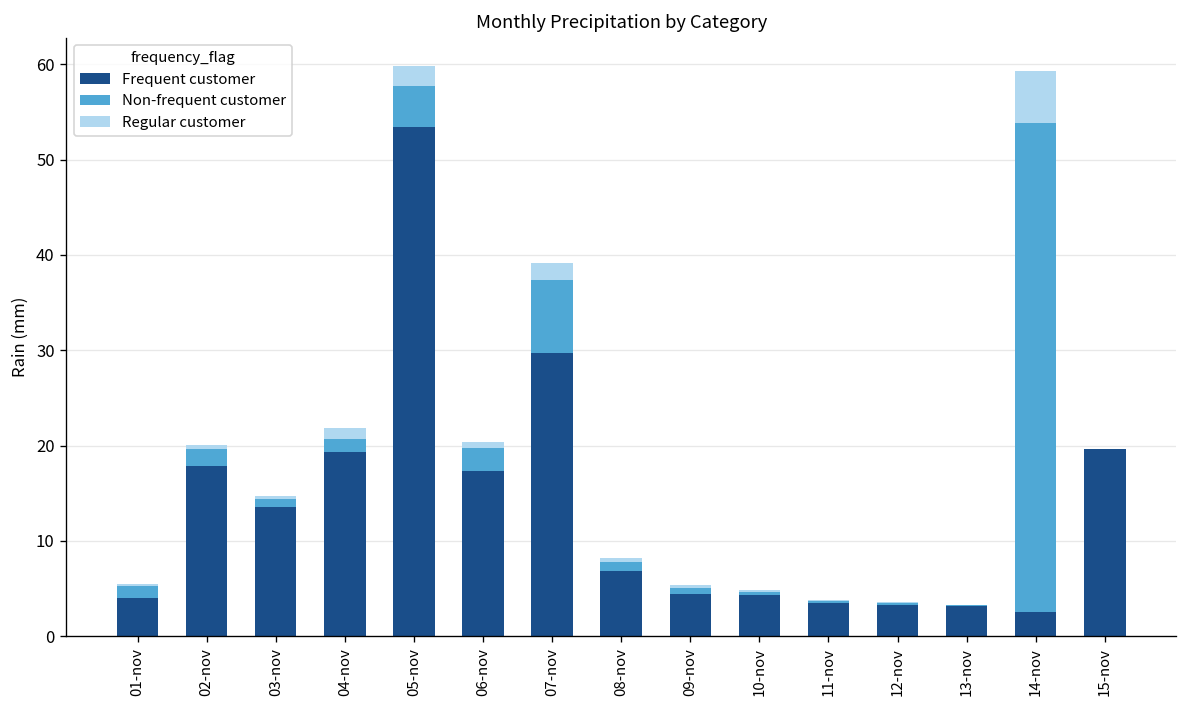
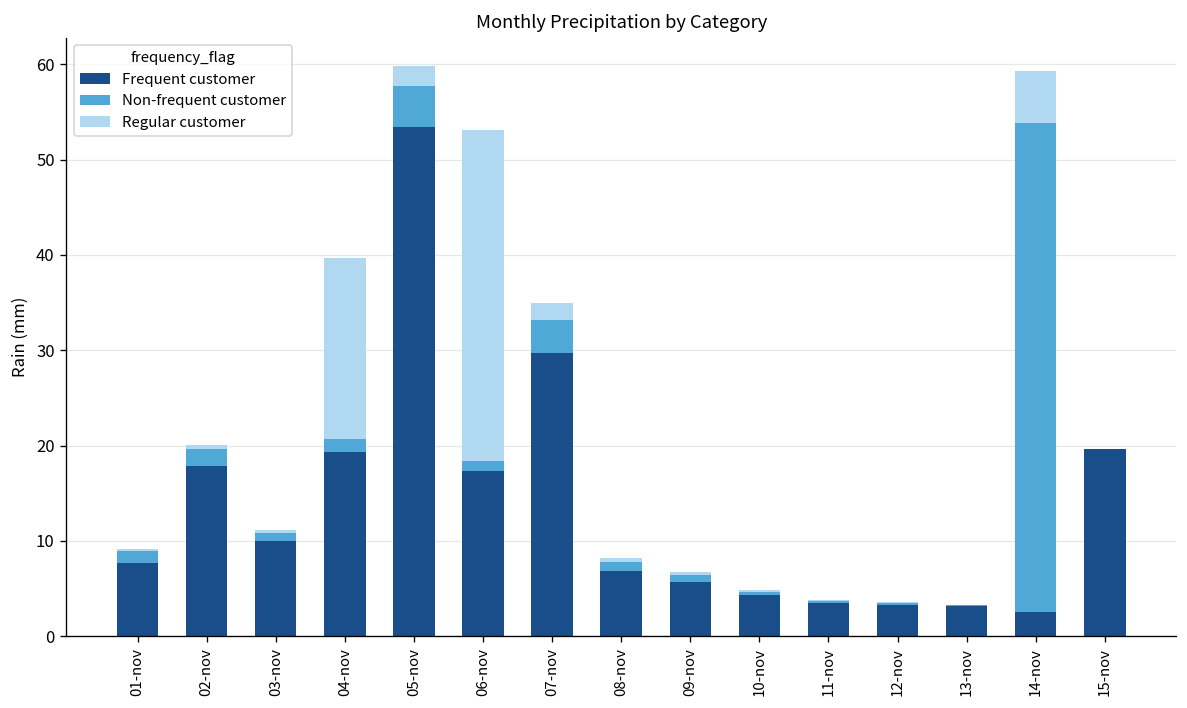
  {
    "Frequent customer": {
-     "01-nov": 4,
+     "01-nov": 8,
      "02-nov": 18,
-     "03-nov": 14,
+     "03-nov": 10,
      "04-nov": 19,
      "05-nov": 53,
      "06-nov": 17,
      "07-nov": 30,
      "08-nov": 7,
-     "09-nov": 4,
+     "09-nov": 6,
      "10-nov": 4,
      "11-nov": 4,
      "12-nov": 3,
      "13-nov": 3,
      "14-nov": 3,
      "15-nov": 20
    },
    "Non-frequent customer": {
      "01-nov": 1,
      "02-nov": 2,
      "03-nov": 1,
      "04-nov": 1,
      "05-nov": 4,
-     "06-nov": 3,
-     "07-nov": 8,
+     "06-nov": 1,
+     "07-nov": 3,
      "08-nov": 1,
      "09-nov": 1,
      "10-nov": 0,
      "14-nov": 51,
      "15-nov": 0
    },
    "Regular customer": {
      "02-nov": 1,
-     "04-nov": 1,
+     "04-nov": 19,
      "05-nov": 2,
-     "06-nov": 1,
+     "06-nov": 35,
      "07-nov": 2,
      "08-nov": 0,
      "13-nov": 0,
      "14-nov": 6,
      "15-nov": 0
    }
  }
